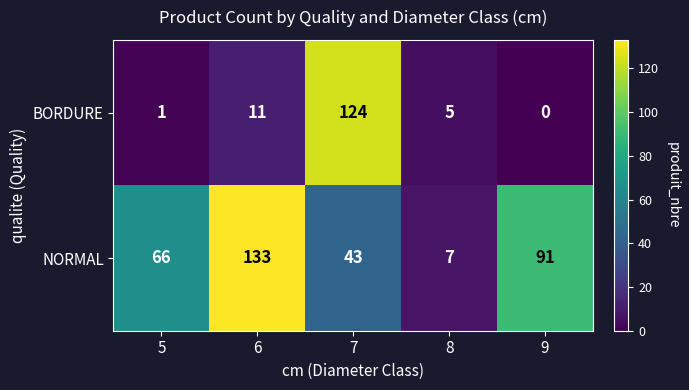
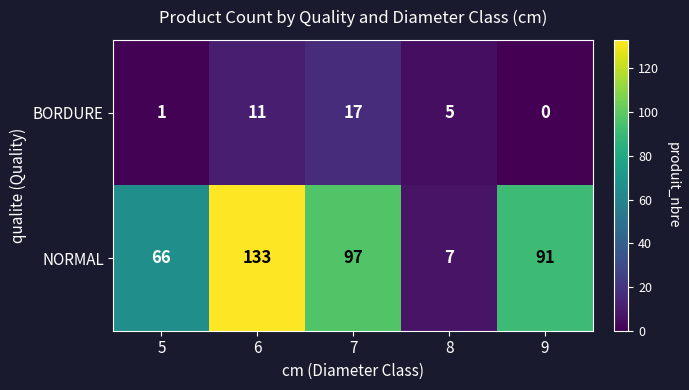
  {
    "BORDURE": {
      "5": 1,
      "6": 11,
-     "7": 124,
+     "7": 17,
      "8": 5,
      "9": 0
    },
    "NORMAL": {
      "5": 66,
      "6": 133,
-     "7": 43,
+     "7": 97,
      "8": 7,
      "9": 91
    }
  }
